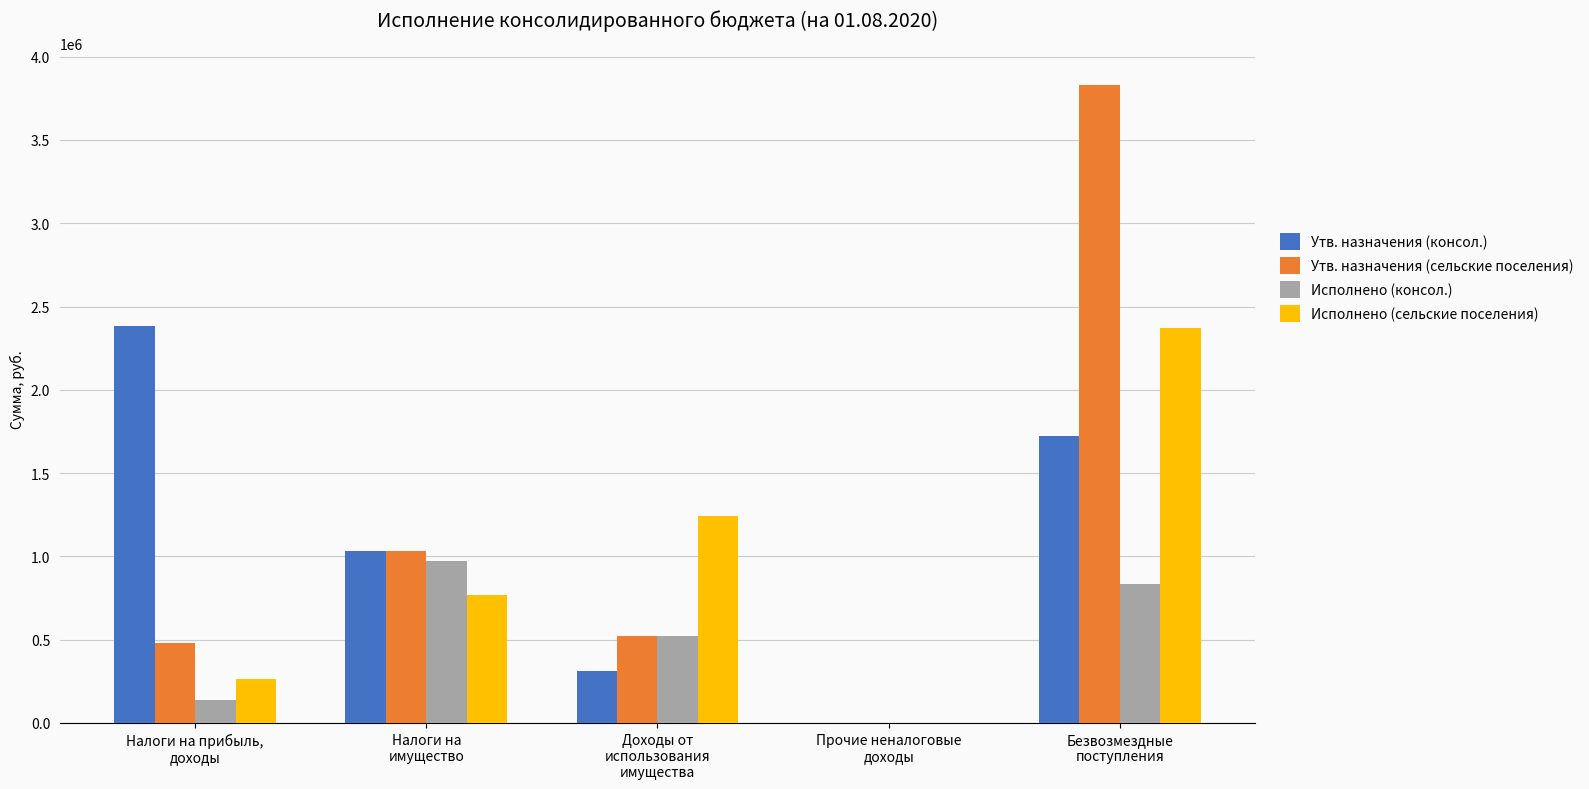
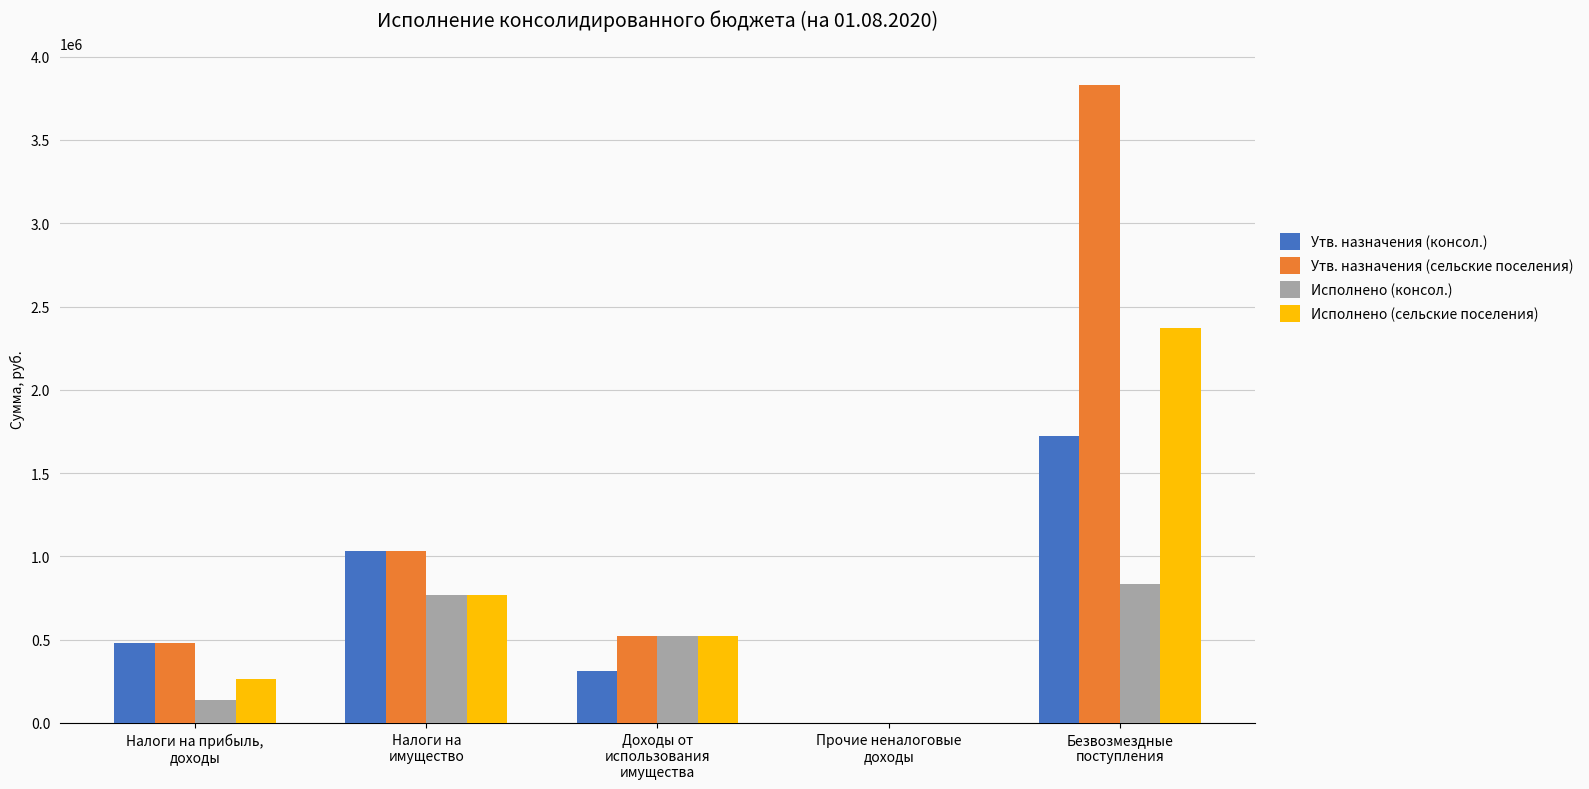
  {
    "Утв. назначения (консол.)": {
-     "Налоги на прибыль, доходы": 2380000,
+     "Налоги на прибыль, доходы": 480000,
      "Налоги на имущество": 1030000,
      "Доходы от использования имущества": 310000,
      "Безвозмездные поступления": 1720000
    },
    "Утв. назначения (сельские поселения)": {
      "Налоги на прибыль, доходы": 480000,
      "Налоги на имущество": 1030000,
      "Доходы от использования имущества": 520000,
      "Безвозмездные поступления": 3830000
    },
    "Исполнено (консол.)": {
      "Налоги на прибыль, доходы": 140000,
-     "Налоги на имущество": 970000,
+     "Налоги на имущество": 770000,
      "Доходы от использования имущества": 520000,
      "Прочие неналоговые доходы": 0,
      "Безвозмездные поступления": 830000
    },
    "Исполнено (сельские поселения)": {
      "Налоги на прибыль, доходы": 270000,
      "Налоги на имущество": 770000,
-     "Доходы от использования имущества": 1240000,
+     "Доходы от использования имущества": 520000,
      "Прочие неналоговые доходы": 0,
      "Безвозмездные поступления": 2370000
    }
  }
